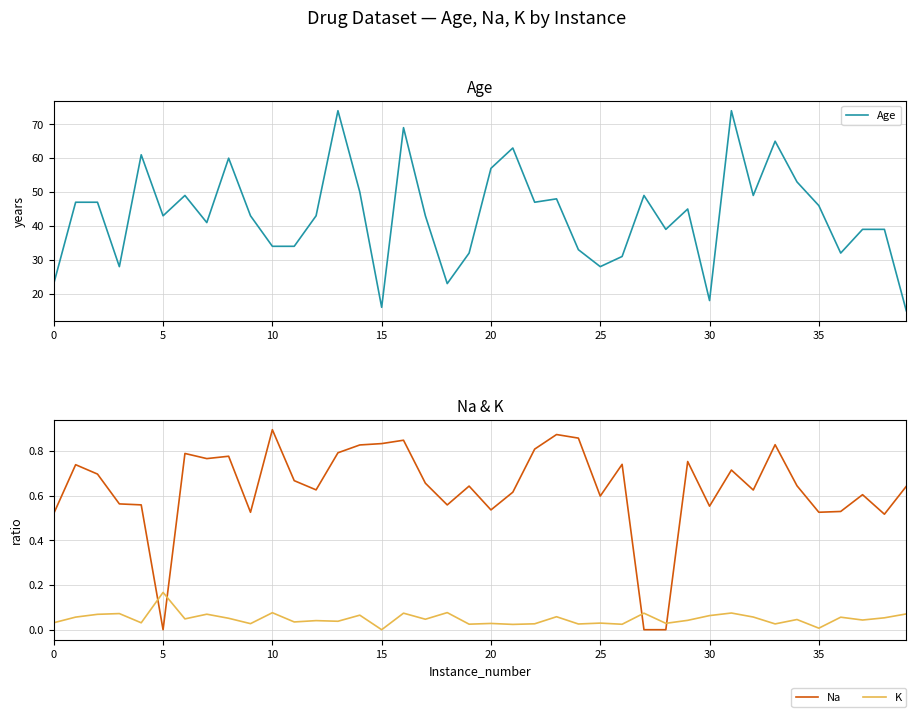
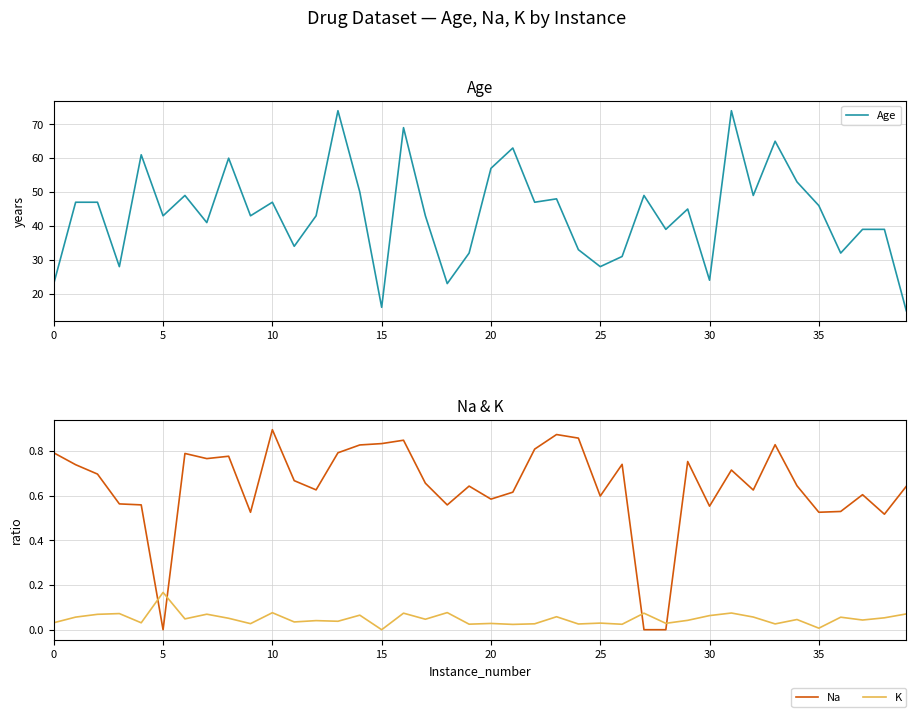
  {
    "Age": {
      "0": 23,
      "5": 43,
-     "10": 34,
+     "10": 47,
      "15": 16,
      "20": 57,
      "25": 28,
-     "30": 18,
+     "30": 24,
      "35": 46
    },
    "Na & K": {
      "Na": {
-       "0": 0.52,
+       "0": 0.79,
        "5": 0.00,
        "10": 0.90,
        "15": 0.83,
-       "20": 0.54,
+       "20": 0.59,
        "25": 0.60,
        "30": 0.55,
        "35": 0.53
      },
      "K": {
        "0": 0.03,
        "5": 0.17,
        "10": 0.08,
        "15": 0.00,
        "20": 0.03,
        "25": 0.03,
        "30": 0.06,
        "35": 0.01
      }
    }
  }
